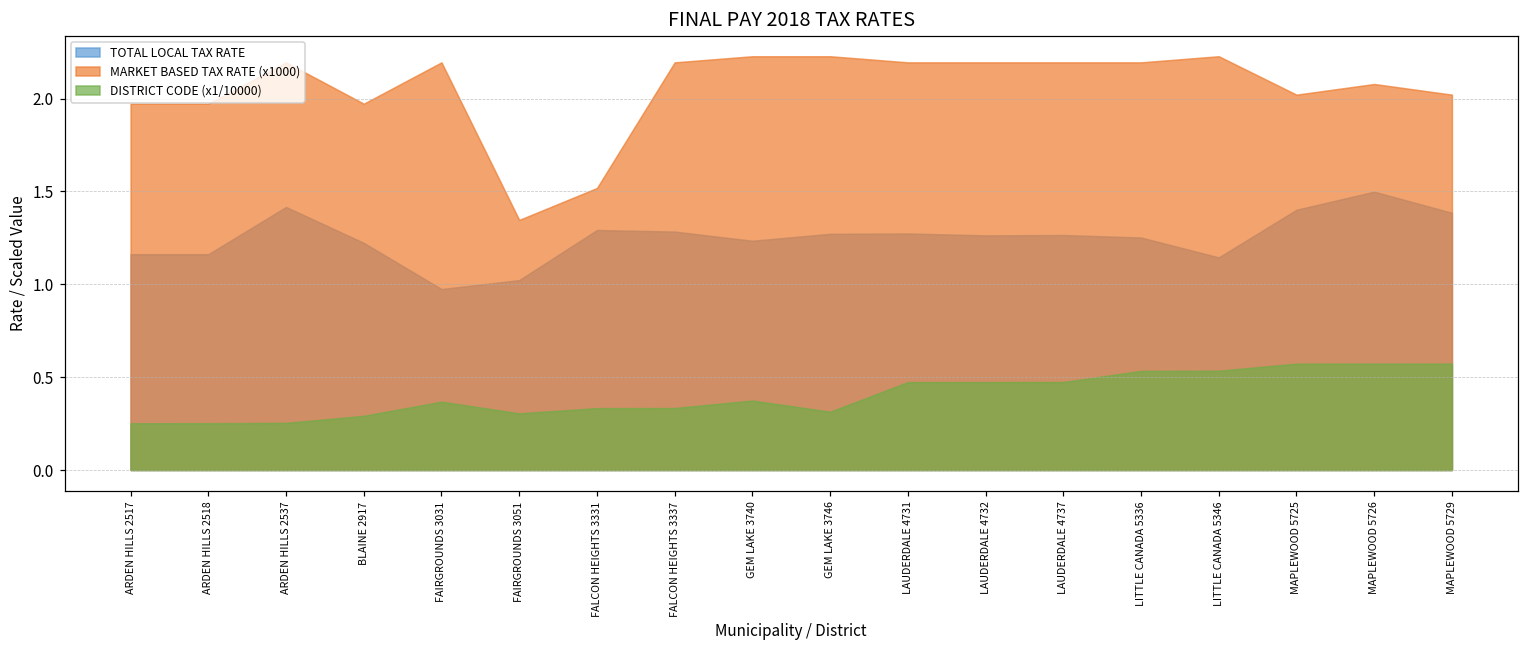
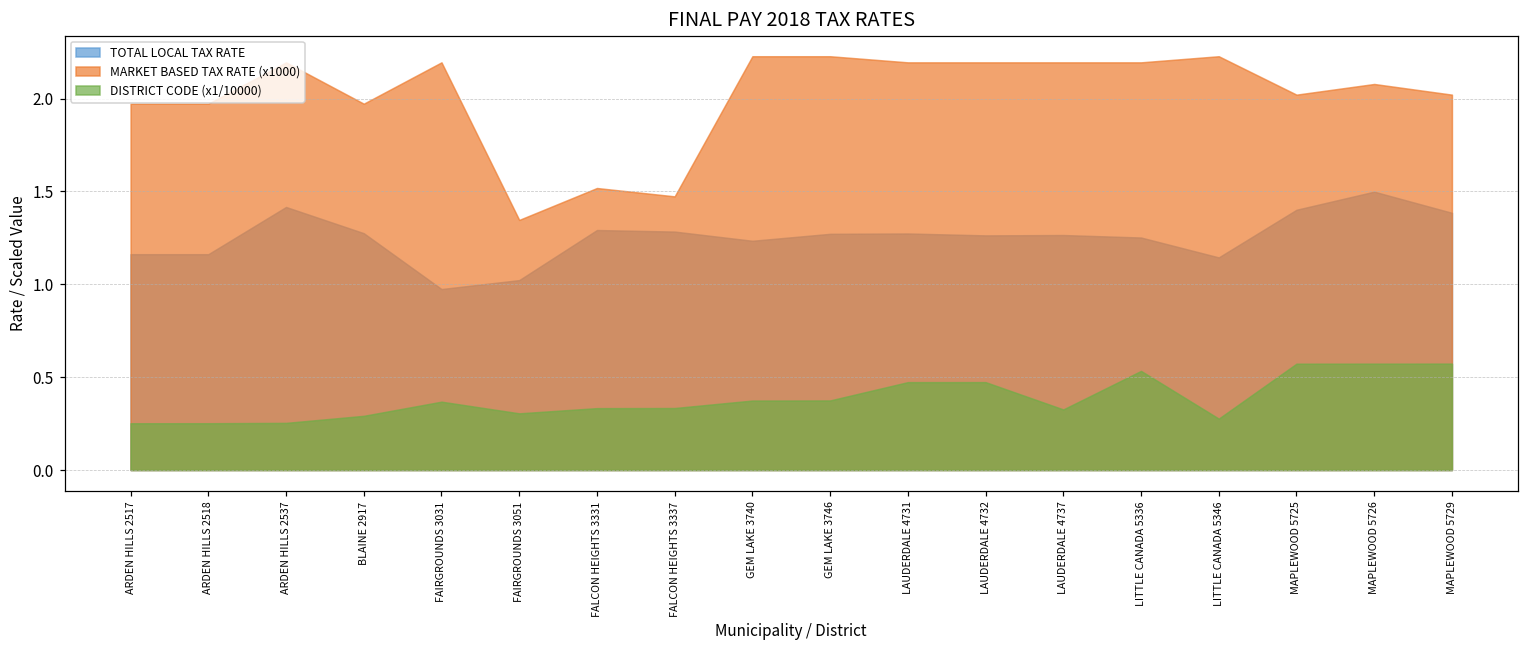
  {
    "TOTAL LOCAL TAX RATE": {
      "ARDEN HILLS 2517": 1.16,
      "ARDEN HILLS 2518": 1.16,
      "ARDEN HILLS 2537": 1.42,
-     "BLAINE 2917": 1.22,
+     "BLAINE 2917": 1.28,
      "FAIRGROUNDS 3031": 0.97,
      "FAIRGROUNDS 3051": 1.02,
      "FALCON HEIGHTS 3331": 1.29,
      "FALCON HEIGHTS 3337": 1.28,
      "GEM LAKE 3740": 1.23,
      "GEM LAKE 3746": 1.27,
      "LAUDERDALE 4731": 1.27,
      "LAUDERDALE 4732": 1.26,
      "LAUDERDALE 4737": 1.27,
      "LITTLE CANADA 5336": 1.25,
      "LITTLE CANADA 5346": 1.14,
      "MAPLEWOOD 5725": 1.40,
      "MAPLEWOOD 5726": 1.50,
      "MAPLEWOOD 5729": 1.38
    },
    "MARKET BASED TAX RATE (x1000)": {
      "ARDEN HILLS 2517": 1.97,
      "ARDEN HILLS 2518": 1.97,
      "BLAINE 2917": 1.97,
      "FAIRGROUNDS 3031": 2.20,
      "FAIRGROUNDS 3051": 1.35,
      "FALCON HEIGHTS 3331": 1.52,
-     "FALCON HEIGHTS 3337": 2.20,
+     "FALCON HEIGHTS 3337": 1.47,
      "GEM LAKE 3740": 2.23,
      "GEM LAKE 3746": 2.23,
      "LAUDERDALE 4731": 2.20,
      "LAUDERDALE 4732": 2.20,
      "LAUDERDALE 4737": 2.20,
      "LITTLE CANADA 5336": 2.20,
      "LITTLE CANADA 5346": 2.23,
      "MAPLEWOOD 5725": 2.02,
      "MAPLEWOOD 5726": 2.08,
      "MAPLEWOOD 5729": 2.02
    },
    "DISTRICT CODE (x1/10000)": {
      "ARDEN HILLS 2517": 0.25,
      "ARDEN HILLS 2518": 0.25,
      "ARDEN HILLS 2537": 0.25,
      "BLAINE 2917": 0.29,
      "FAIRGROUNDS 3031": 0.37,
      "FAIRGROUNDS 3051": 0.31,
      "FALCON HEIGHTS 3331": 0.33,
      "FALCON HEIGHTS 3337": 0.33,
      "GEM LAKE 3740": 0.37,
-     "GEM LAKE 3746": 0.31,
+     "GEM LAKE 3746": 0.37,
      "LAUDERDALE 4731": 0.47,
      "LAUDERDALE 4732": 0.47,
-     "LAUDERDALE 4737": 0.47,
+     "LAUDERDALE 4737": 0.33,
      "LITTLE CANADA 5336": 0.53,
-     "LITTLE CANADA 5346": 0.53,
+     "LITTLE CANADA 5346": 0.28,
      "MAPLEWOOD 5725": 0.57,
      "MAPLEWOOD 5726": 0.57,
      "MAPLEWOOD 5729": 0.57
    }
  }
